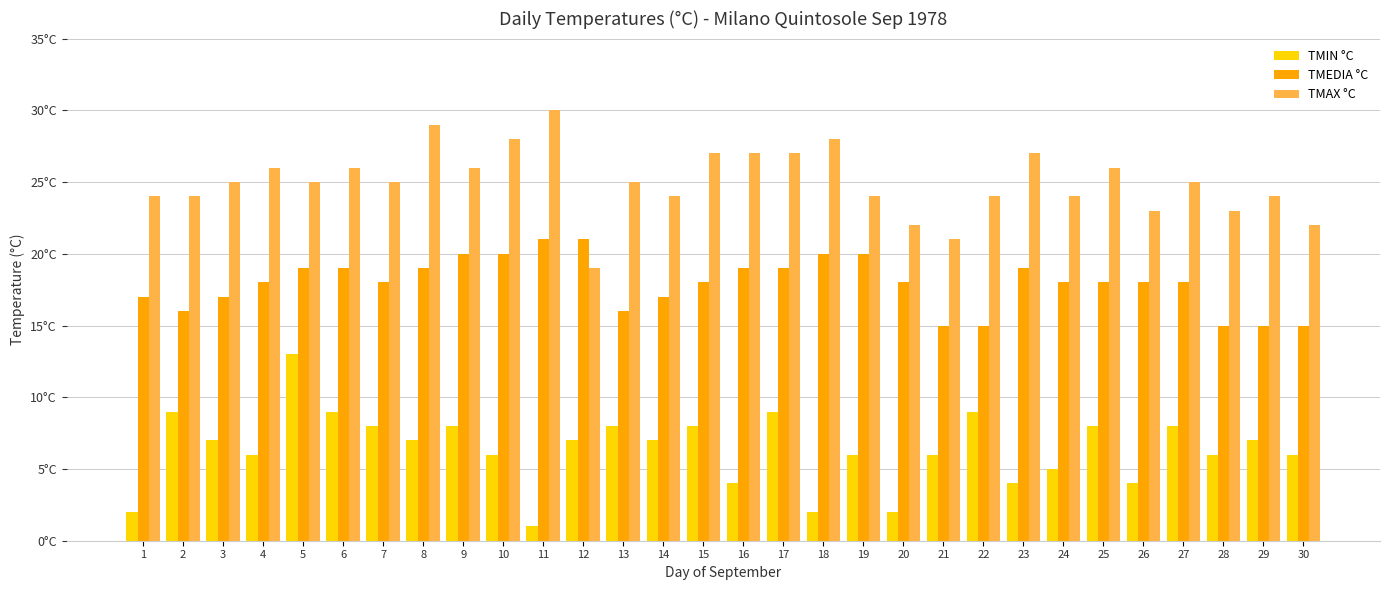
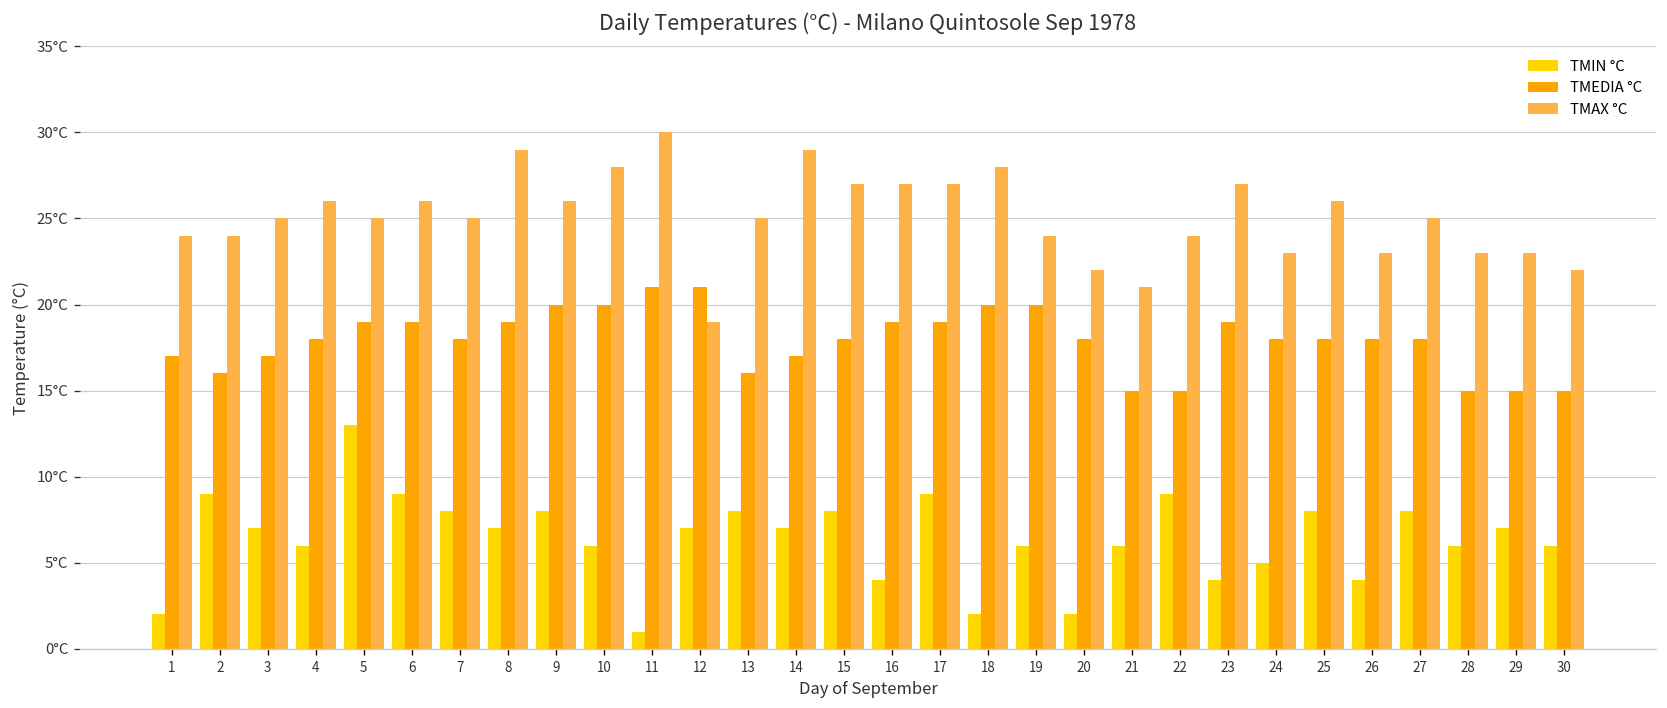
  {
    "TMAX °C": {
      "1": "24°C",
      "2": "24°C",
      "3": "25°C",
      "4": "26°C",
      "5": "25°C",
      "6": "26°C",
      "7": "25°C",
      "8": "29°C",
      "9": "26°C",
      "10": "28°C",
      "11": "30°C",
      "12": "19°C",
      "13": "25°C",
-     "14": "24°C",
+     "14": "29°C",
      "15": "27°C",
      "16": "27°C",
      "17": "27°C",
      "18": "28°C",
      "19": "24°C",
      "20": "22°C",
      "21": "21°C",
      "22": "24°C",
      "23": "27°C",
-     "24": "24°C",
+     "24": "23°C",
      "25": "26°C",
      "26": "23°C",
      "27": "25°C",
      "28": "23°C",
-     "29": "24°C",
+     "29": "23°C",
      "30": "22°C"
    }
  }
